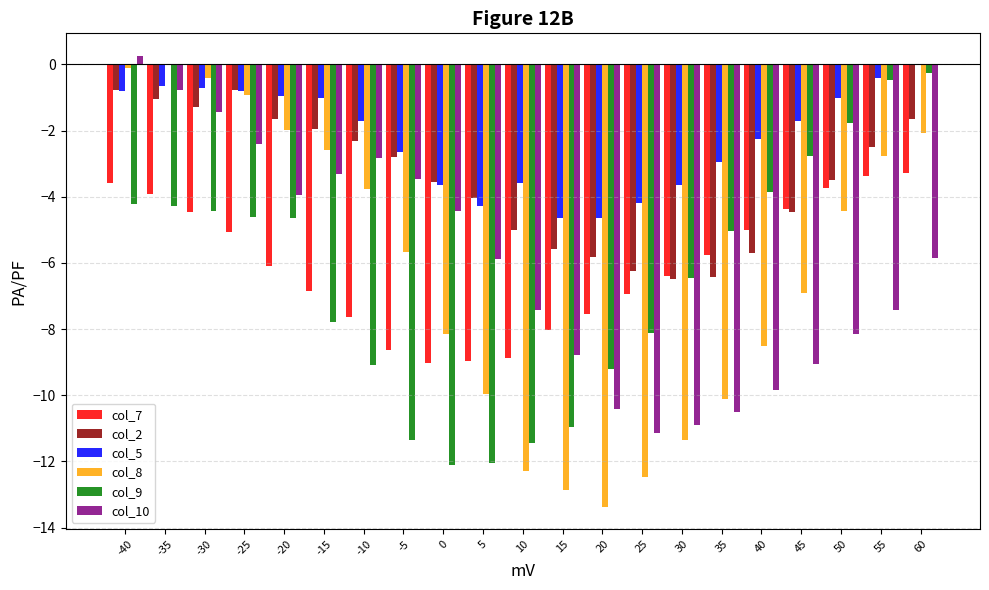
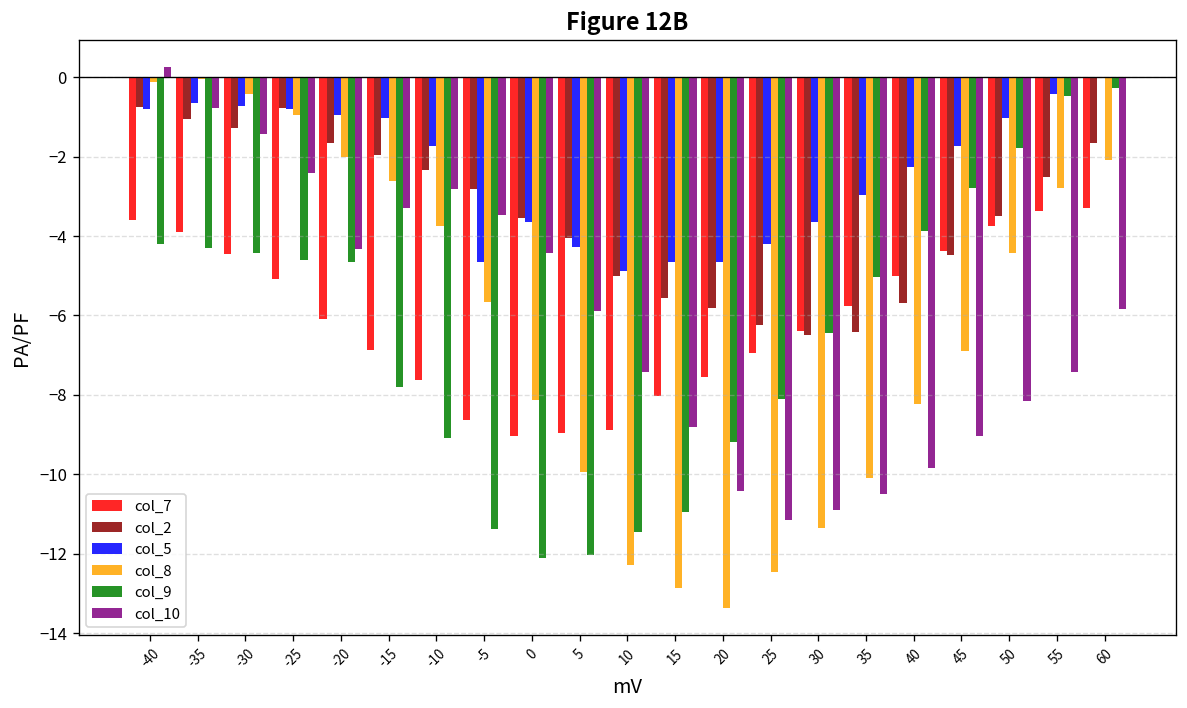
  {
    "col_7": {
      "-40": -3.6,
      "-35": -3.9,
      "-30": -4.5,
      "-25": -5.1,
      "-20": -6.1,
      "-15": -6.9,
      "-10": -7.6,
      "-5": -8.6,
      "0": -9.0,
      "5": -9.0,
      "10": -8.9,
      "15": -8.0,
      "20": -7.6,
      "25": -6.9,
      "30": -6.4,
      "35": -5.8,
      "40": -5.0,
      "45": -4.4,
      "50": -3.8,
      "55": -3.4,
      "60": -3.3
    },
    "col_2": {
      "-40": -0.8,
      "-35": -1.0,
      "-30": -1.3,
      "-25": -0.8,
      "-20": -1.7,
      "-15": -2.0,
      "-10": -2.3,
      "-5": -2.8,
      "0": -3.5,
      "5": -4.0,
      "10": -5.0,
      "15": -5.6,
      "20": -5.8,
      "25": -6.2,
      "30": -6.5,
      "35": -6.4,
      "40": -5.7,
      "45": -4.5,
      "50": -3.5,
      "55": -2.5,
      "60": -1.7
    },
    "col_5": {
      "-40": -0.8,
      "-35": -0.6,
      "-30": -0.7,
      "-25": -0.8,
      "-20": -1.0,
      "-15": -1.0,
      "-10": -1.7,
-     "-5": -2.6,
+     "-5": -4.7,
      "0": -3.7,
      "5": -4.3,
-     "10": -3.6,
+     "10": -4.9,
      "15": -4.7,
      "20": -4.7,
      "25": -4.2,
      "30": -3.7,
      "35": -3.0,
      "40": -2.3,
      "45": -1.7,
      "50": -1.0,
      "55": -0.4
    },
    "col_8": {
      "-40": -0.1,
      "-30": -0.4,
      "-25": -0.9,
      "-20": -2.0,
      "-15": -2.6,
      "-10": -3.8,
      "-5": -5.7,
      "0": -8.1,
      "5": -9.9,
      "10": -12.3,
      "15": -12.9,
      "20": -13.4,
      "25": -12.5,
      "30": -11.3,
      "35": -10.1,
-     "40": -8.5,
+     "40": -8.2,
      "45": -6.9,
      "50": -4.4,
      "55": -2.8,
      "60": -2.1
    },
    "col_9": {
      "-40": -4.2,
      "-35": -4.3,
      "-30": -4.4,
      "-25": -4.6,
      "-20": -4.7,
      "-15": -7.8,
      "-10": -9.1,
      "-5": -11.4,
      "0": -12.1,
      "5": -12.0,
      "10": -11.4,
      "15": -10.9,
      "20": -9.2,
      "25": -8.1,
      "30": -6.4,
      "35": -5.0,
      "40": -3.9,
      "45": -2.8,
      "50": -1.8,
      "55": -0.5,
      "60": -0.3
    },
    "col_10": {
      "-40": 0.3,
      "-35": -0.8,
      "-30": -1.4,
      "-25": -2.4,
-     "-20": -3.9,
+     "-20": -4.3,
      "-15": -3.3,
      "-10": -2.8,
      "-5": -3.5,
      "0": -4.4,
      "5": -5.9,
      "10": -7.4,
      "15": -8.8,
      "20": -10.4,
      "25": -11.1,
      "30": -10.9,
      "35": -10.5,
      "40": -9.8,
      "45": -9.0,
      "50": -8.2,
      "55": -7.4,
      "60": -5.8
    }
  }
